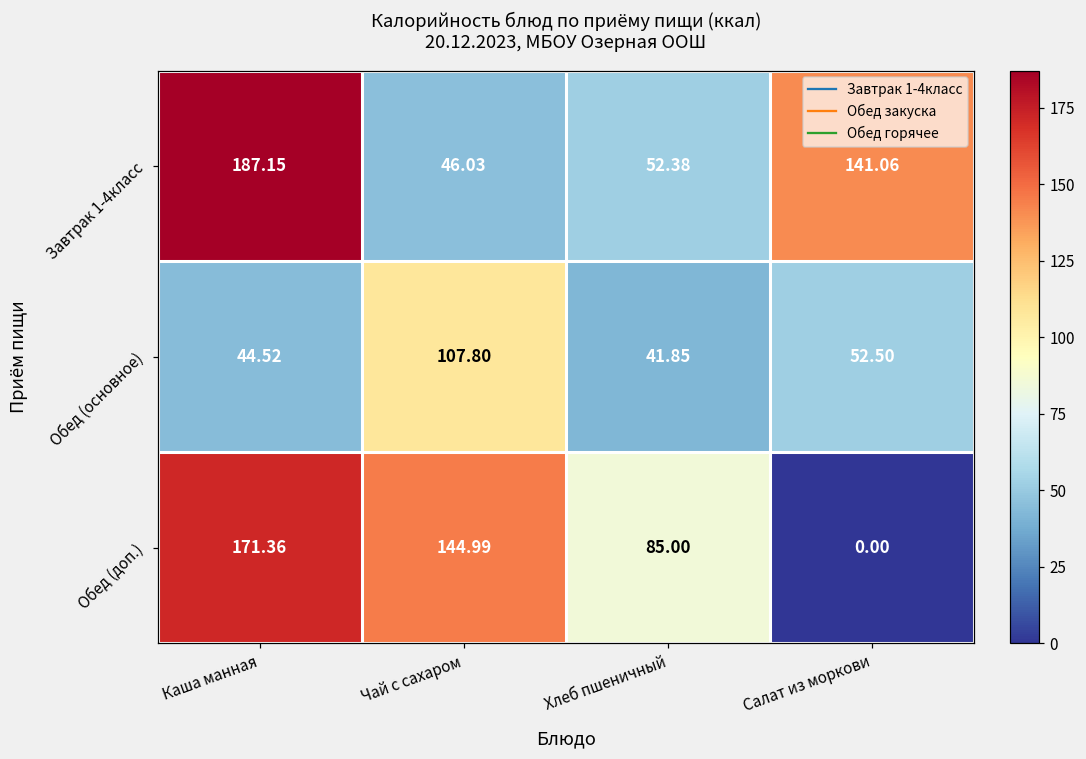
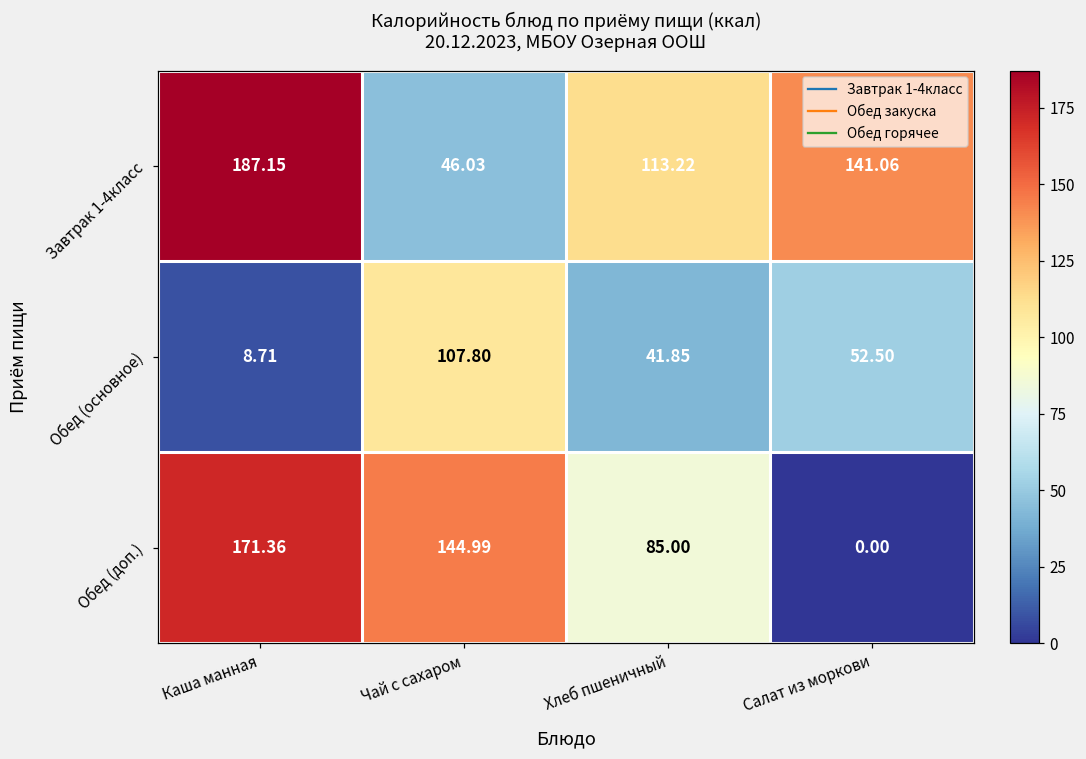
  {
    "Завтрак 1-4класс": {
      "Каша манная": 187.15,
      "Чай с сахаром": 46.03,
-     "Хлеб пшеничный": 52.38,
+     "Хлеб пшеничный": 113.22,
      "Салат из моркови": 141.06
    },
    "Обед (основное)": {
-     "Каша манная": 44.52,
+     "Каша манная": 8.71,
      "Чай с сахаром": 107.80,
      "Хлеб пшеничный": 41.85,
      "Салат из моркови": 52.50
    },
    "Обед (доп.)": {
      "Каша манная": 171.36,
      "Чай с сахаром": 144.99,
      "Хлеб пшеничный": 85.00,
      "Салат из моркови": 0.00
    }
  }
